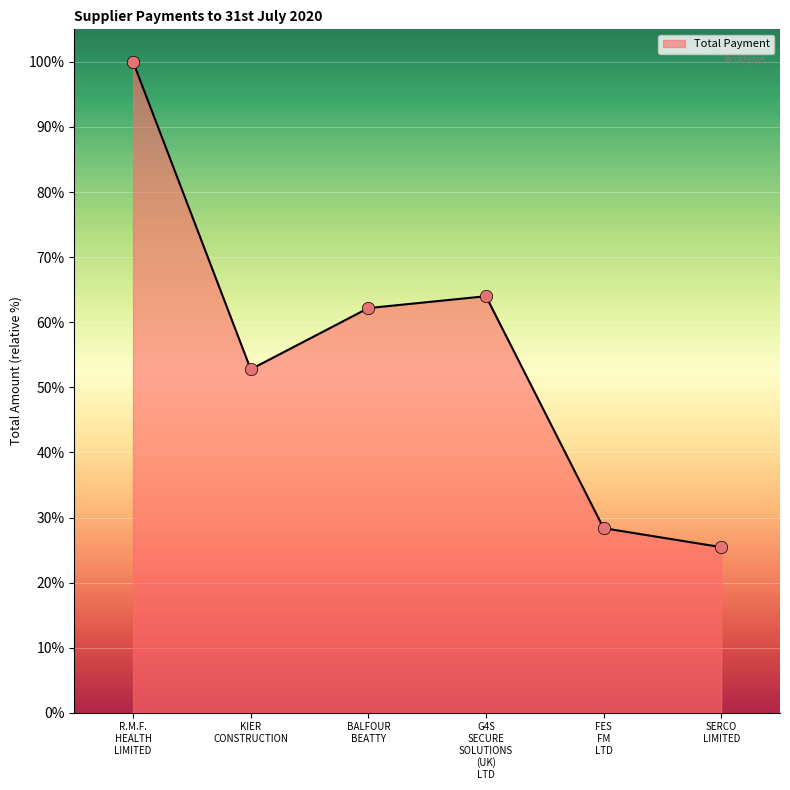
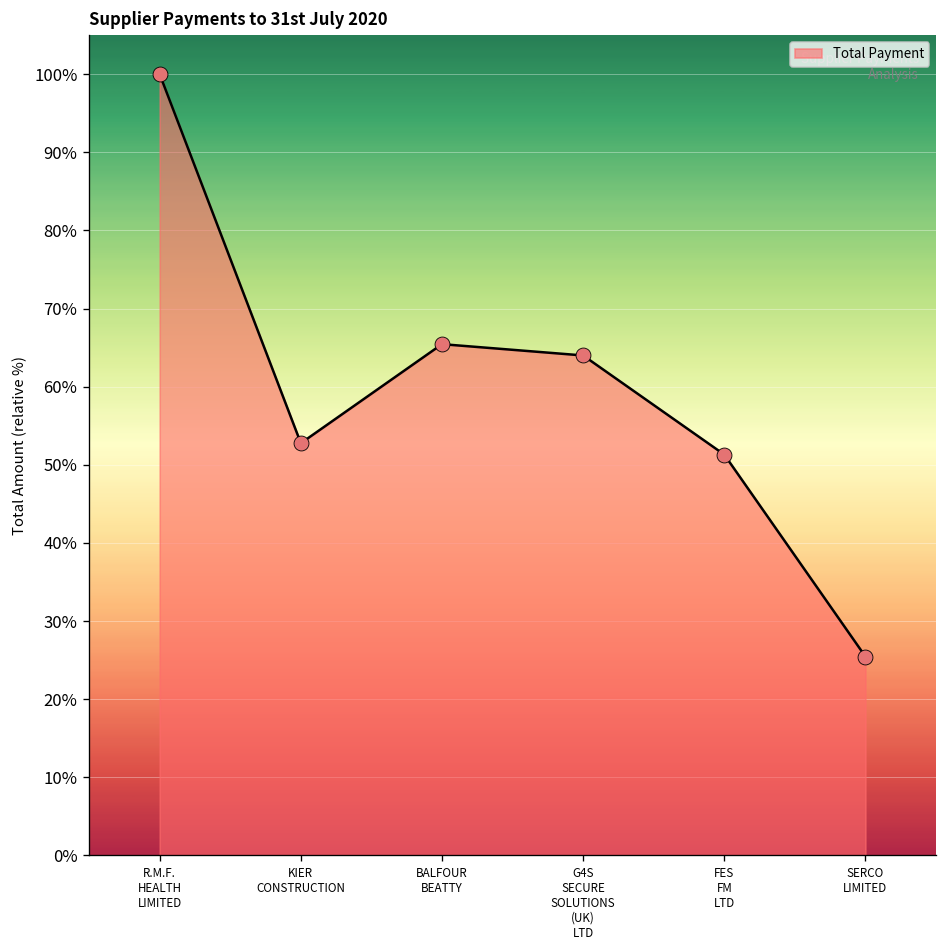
  {
    "R.M.F. HEALTH LIMITED": "100%",
    "KIER CONSTRUCTION": "53%",
-   "BALFOUR BEATTY": "62%",
+   "BALFOUR BEATTY": "65%",
    "G4S SECURE SOLUTIONS (UK) LTD": "64%",
-   "FES FM LTD": "28%",
+   "FES FM LTD": "51%",
    "SERCO LIMITED": "25%"
  }
